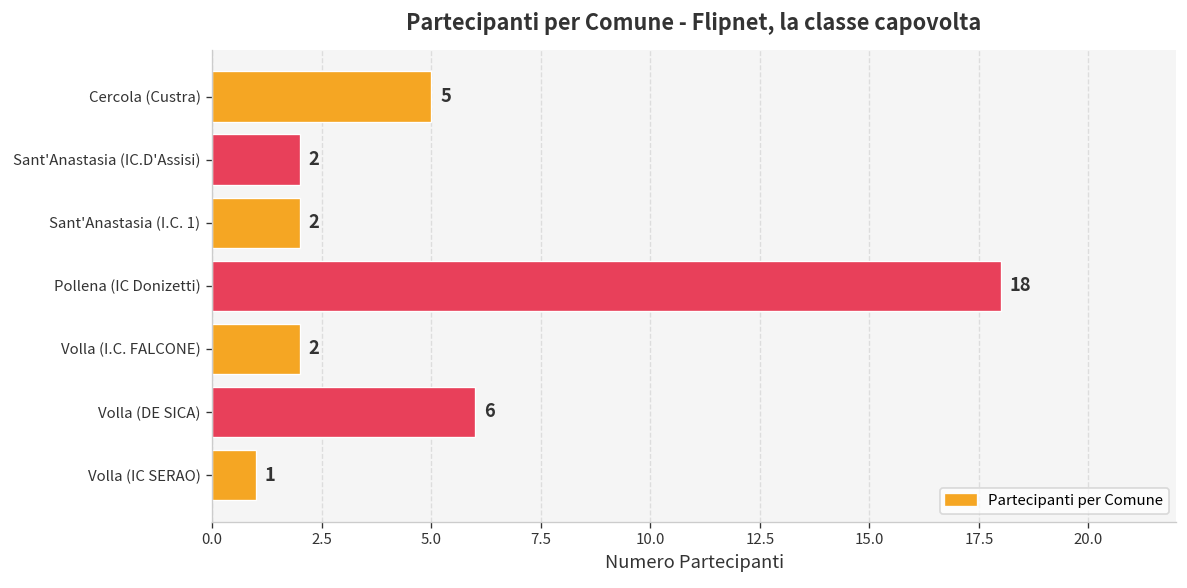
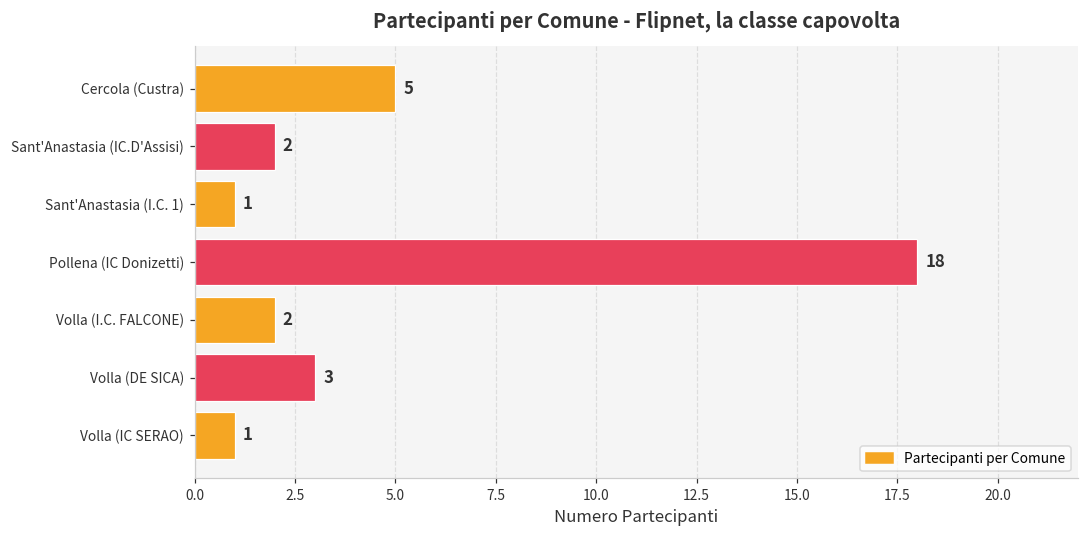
  {
    "Cercola (Custra)": 5,
    "Sant'Anastasia (IC.D'Assisi)": 2,
-   "Sant'Anastasia (I.C. 1)": 2,
+   "Sant'Anastasia (I.C. 1)": 1,
    "Pollena (IC Donizetti)": 18,
    "Volla (I.C. FALCONE)": 2,
-   "Volla (DE SICA)": 6,
+   "Volla (DE SICA)": 3,
    "Volla (IC SERAO)": 1
  }
